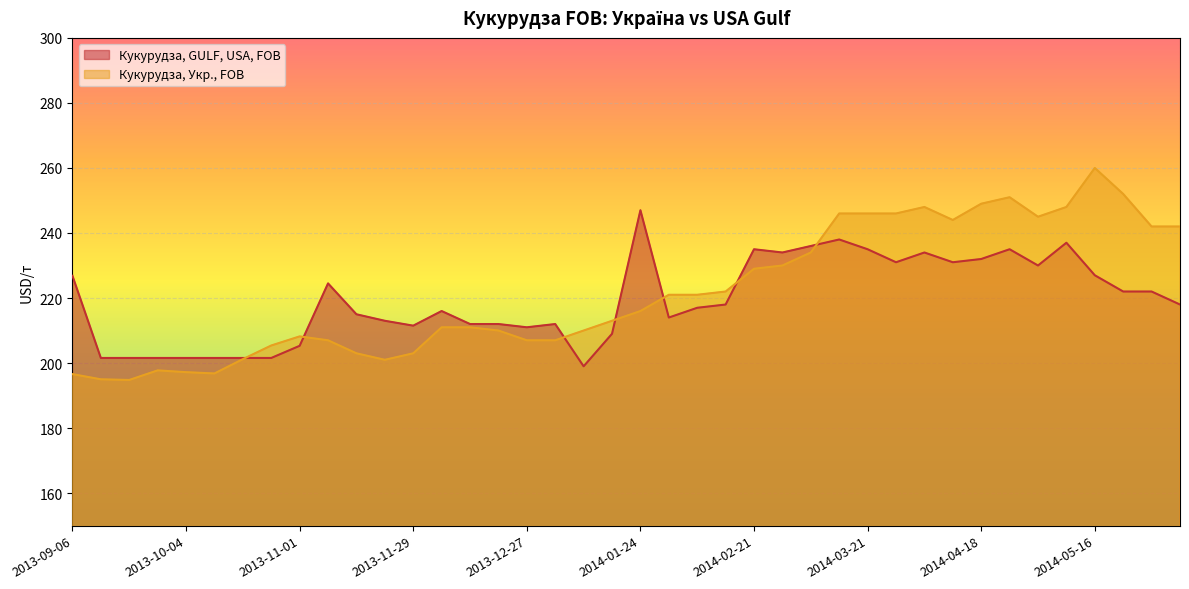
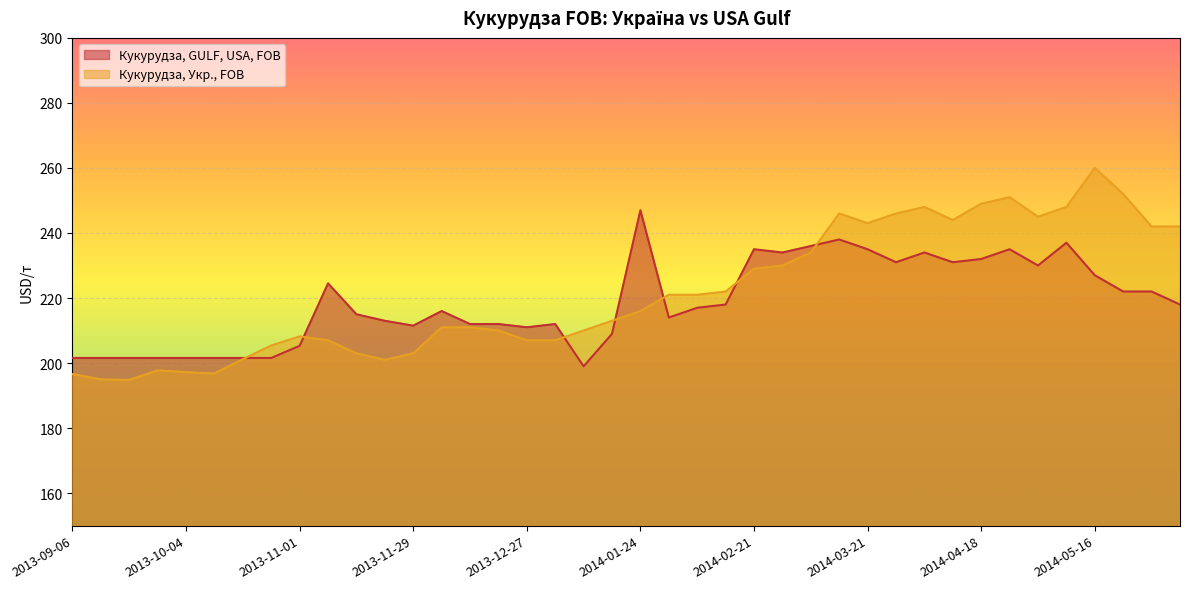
  {
    "Кукурудза, GULF, USA, FOB": {
-     "2013-09-06": 227,
+     "2013-09-06": 202,
      "2013-10-04": 202,
      "2013-11-01": 205,
      "2013-11-29": 212,
      "2013-12-27": 211,
      "2014-01-24": 247,
      "2014-02-21": 235,
      "2014-03-21": 235,
      "2014-04-18": 232,
      "2014-05-16": 227
    },
    "Кукурудза, Укр., FOB": {
      "2013-09-06": 197,
      "2013-10-04": 197,
      "2013-11-01": 208,
      "2013-11-29": 203,
      "2013-12-27": 207,
      "2014-01-24": 216,
      "2014-02-21": 229,
-     "2014-03-21": 246,
+     "2014-03-21": 243,
      "2014-04-18": 249,
      "2014-05-16": 260
    }
  }
